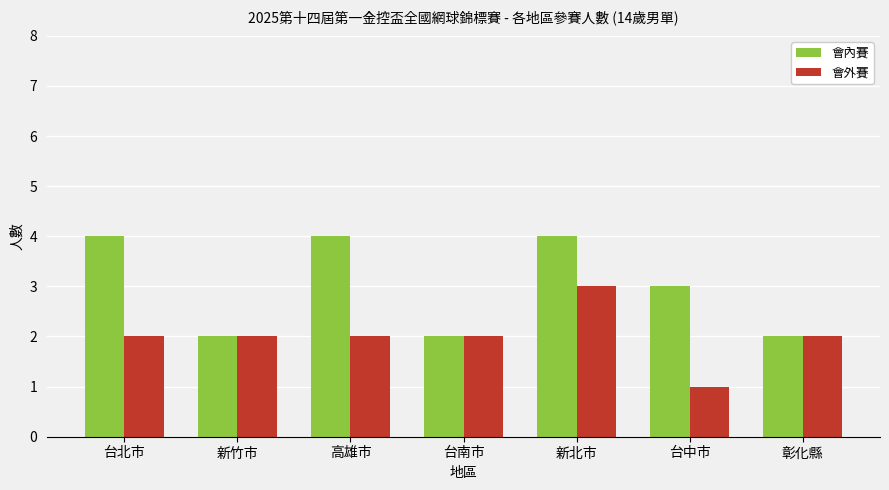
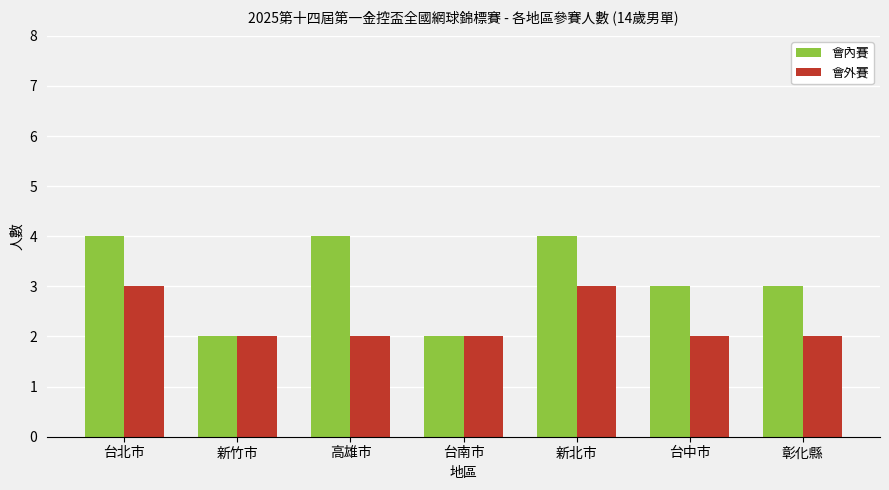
  {
    "會內賽": {
      "台北市": 4,
      "新竹市": 2,
      "高雄市": 4,
      "台南市": 2,
      "新北市": 4,
      "台中市": 3,
-     "彰化縣": 2
+     "彰化縣": 3
    },
    "會外賽": {
-     "台北市": 2,
+     "台北市": 3,
      "新竹市": 2,
      "高雄市": 2,
      "台南市": 2,
      "新北市": 3,
-     "台中市": 1,
+     "台中市": 2,
      "彰化縣": 2
    }
  }
